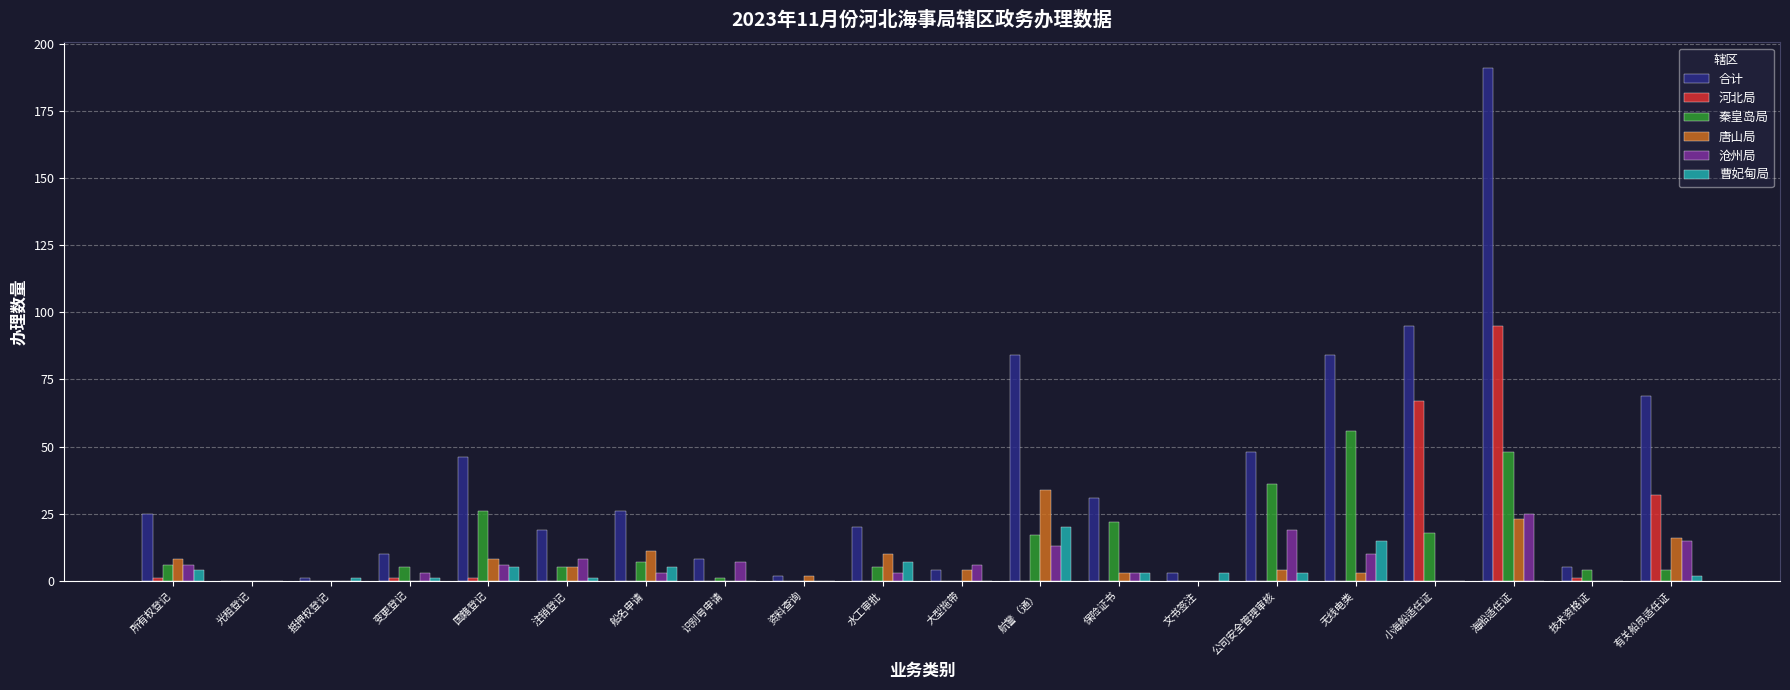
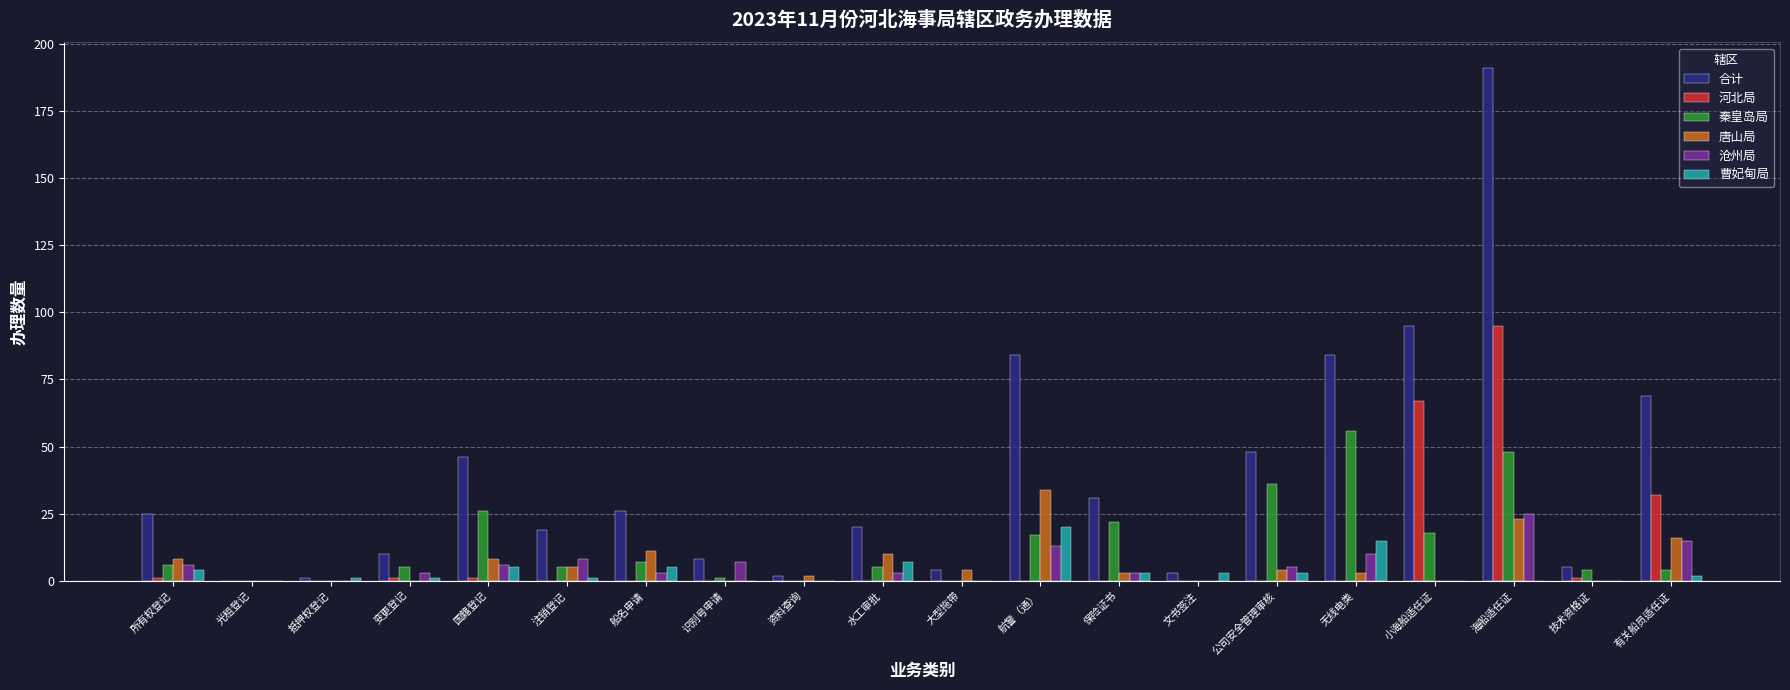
  {
    "合计": {
      "所有权登记": 25,
      "光租登记": 0,
      "抵押权登记": 1,
      "变更登记": 10,
      "国籍登记": 46,
      "注销登记": 19,
      "船名申请": 26,
      "识别号申请": 8,
      "资料查询": 2,
      "水工审批": 20,
      "大型拖带": 4,
      "航警（通）": 84,
      "保险证书": 31,
      "文书签注": 3,
      "公司安全管理审核": 48,
      "无线电类": 84,
      "小海船适任证": 95,
      "海船适任证": 191,
      "技术资格证": 5,
      "有关船员适任证": 69
    },
    "河北局": {
      "所有权登记": 1,
      "光租登记": 0,
      "抵押权登记": 0,
      "变更登记": 1,
      "国籍登记": 1,
      "注销登记": 0,
      "船名申请": 0,
      "识别号申请": 0,
      "资料查询": 0,
      "水工审批": 0,
      "大型拖带": 0,
      "航警（通）": 0,
      "保险证书": 0,
      "文书签注": 0,
      "公司安全管理审核": 0,
      "无线电类": 0,
      "小海船适任证": 67,
      "海船适任证": 95,
      "技术资格证": 1,
      "有关船员适任证": 32
    },
    "秦皇岛局": {
      "所有权登记": 6,
      "光租登记": 0,
      "抵押权登记": 0,
      "变更登记": 5,
      "国籍登记": 26,
      "注销登记": 5,
      "船名申请": 7,
      "识别号申请": 1,
      "资料查询": 0,
      "水工审批": 5,
      "大型拖带": 0,
      "航警（通）": 17,
      "保险证书": 22,
      "文书签注": 0,
      "公司安全管理审核": 36,
      "无线电类": 56,
      "小海船适任证": 18,
      "海船适任证": 48,
      "技术资格证": 4,
      "有关船员适任证": 4
    },
    "唐山局": {
      "所有权登记": 8,
      "光租登记": 0,
      "抵押权登记": 0,
      "变更登记": 0,
      "国籍登记": 8,
      "注销登记": 5,
      "船名申请": 11,
      "识别号申请": 0,
      "资料查询": 2,
      "水工审批": 10,
      "大型拖带": 4,
      "航警（通）": 34,
      "保险证书": 3,
      "文书签注": 0,
      "公司安全管理审核": 4,
      "无线电类": 3,
      "小海船适任证": 0,
      "海船适任证": 23,
      "技术资格证": 0,
      "有关船员适任证": 16
    },
    "沧州局": {
      "所有权登记": 6,
      "光租登记": 0,
      "抵押权登记": 0,
      "变更登记": 3,
      "国籍登记": 6,
      "注销登记": 8,
      "船名申请": 3,
      "识别号申请": 7,
      "资料查询": 0,
      "水工审批": 3,
-     "大型拖带": 6,
+     "大型拖带": 0,
      "航警（通）": 13,
      "保险证书": 3,
      "文书签注": 0,
-     "公司安全管理审核": 19,
+     "公司安全管理审核": 5,
      "无线电类": 10,
      "小海船适任证": 0,
      "海船适任证": 25,
      "技术资格证": 0,
      "有关船员适任证": 15
    },
    "曹妃甸局": {
      "所有权登记": 4,
      "光租登记": 0,
      "抵押权登记": 1,
      "变更登记": 1,
      "国籍登记": 5,
      "注销登记": 1,
      "船名申请": 5,
      "识别号申请": 0,
      "资料查询": 0,
      "水工审批": 7,
      "大型拖带": 0,
      "航警（通）": 20,
      "保险证书": 3,
      "文书签注": 3,
      "公司安全管理审核": 3,
      "无线电类": 15,
      "小海船适任证": 0,
      "海船适任证": 0,
      "技术资格证": 0,
      "有关船员适任证": 2
    }
  }
